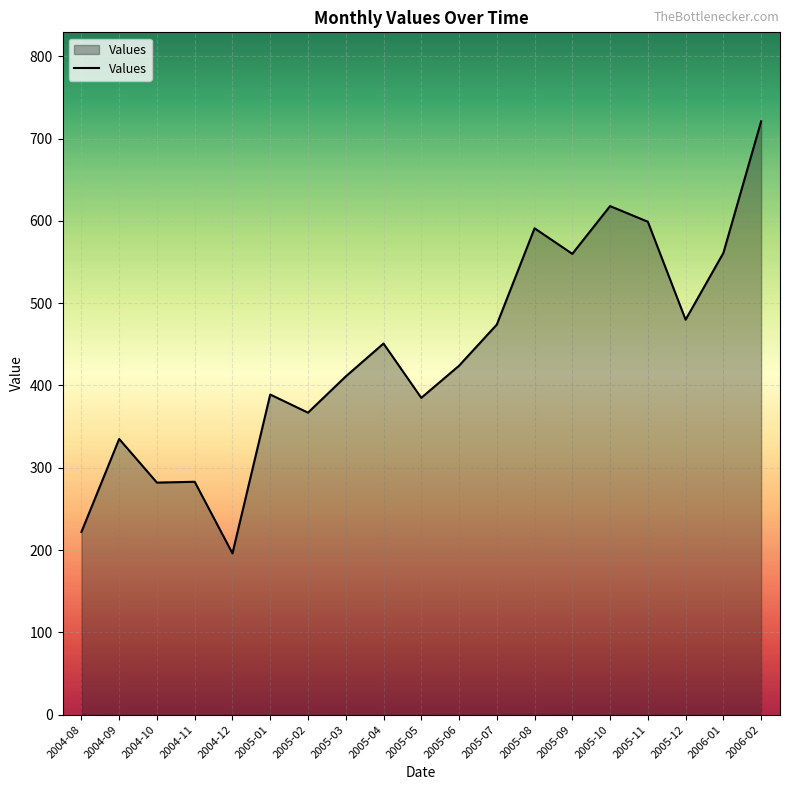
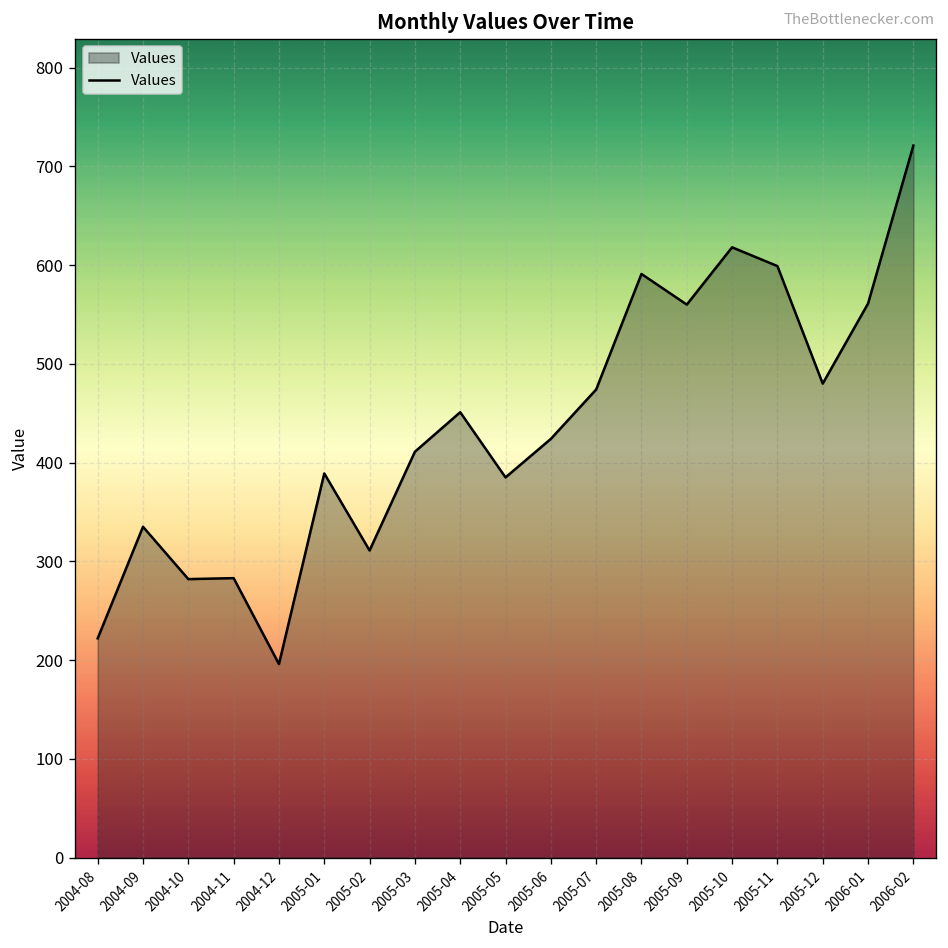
  {
    "2004-08": 220,
    "2004-09": 340,
    "2004-10": 280,
    "2004-11": 280,
    "2004-12": 200,
    "2005-01": 390,
-   "2005-02": 370,
+   "2005-02": 310,
    "2005-03": 410,
    "2005-04": 450,
    "2005-05": 390,
    "2005-06": 420,
    "2005-07": 470,
    "2005-08": 590,
    "2005-09": 560,
    "2005-10": 620,
    "2005-11": 600,
    "2005-12": 480,
    "2006-01": 560,
    "2006-02": 720
  }
